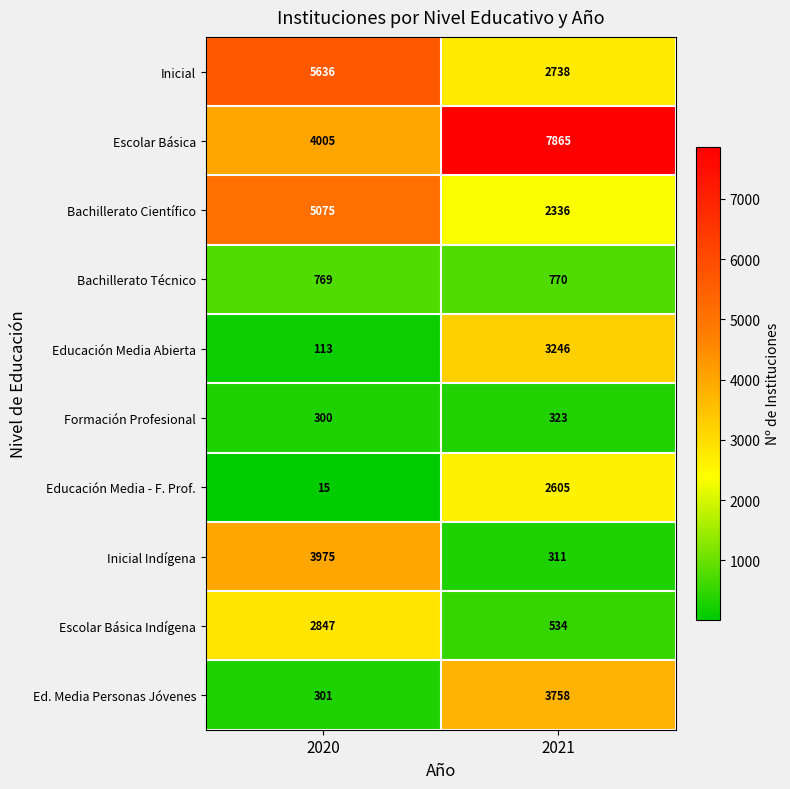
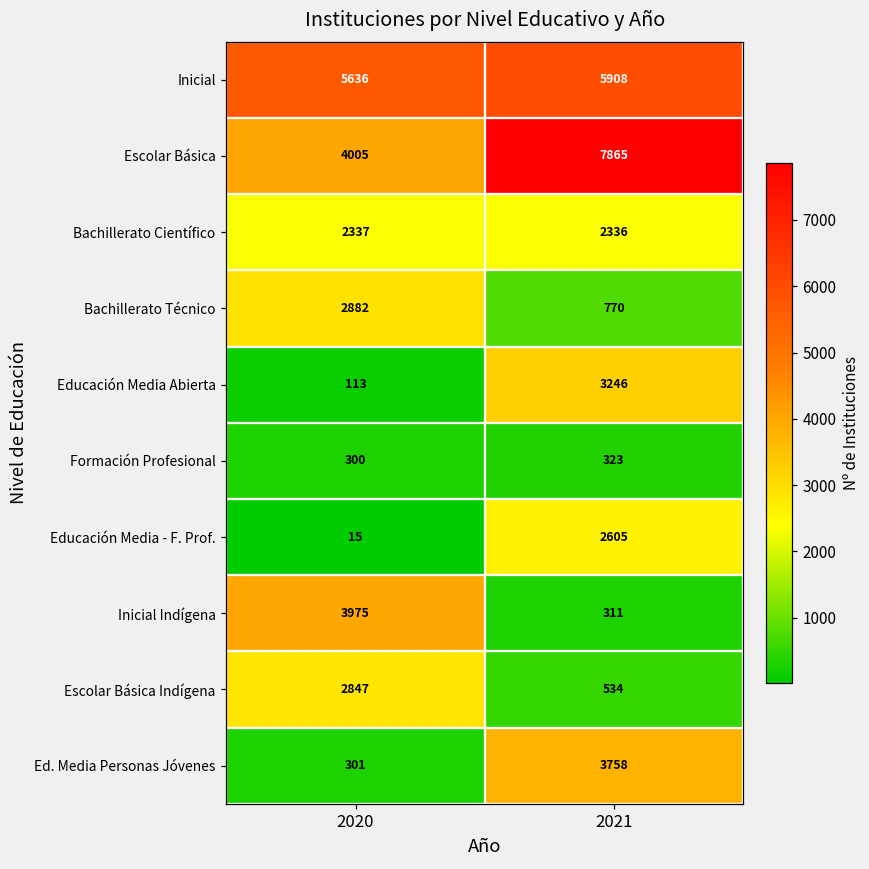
  {
    "Inicial": {
      "2020": 5636,
-     "2021": 2738
+     "2021": 5908
    },
    "Escolar Básica": {
      "2020": 4005,
      "2021": 7865
    },
    "Bachillerato Científico": {
-     "2020": 5075,
+     "2020": 2337,
      "2021": 2336
    },
    "Bachillerato Técnico": {
-     "2020": 769,
+     "2020": 2882,
      "2021": 770
    },
    "Educación Media Abierta": {
      "2020": 113,
      "2021": 3246
    },
    "Formación Profesional": {
      "2020": 300,
      "2021": 323
    },
    "Educación Media - F. Prof.": {
      "2020": 15,
      "2021": 2605
    },
    "Inicial Indígena": {
      "2020": 3975,
      "2021": 311
    },
    "Escolar Básica Indígena": {
      "2020": 2847,
      "2021": 534
    },
    "Ed. Media Personas Jóvenes": {
      "2020": 301,
      "2021": 3758
    }
  }
